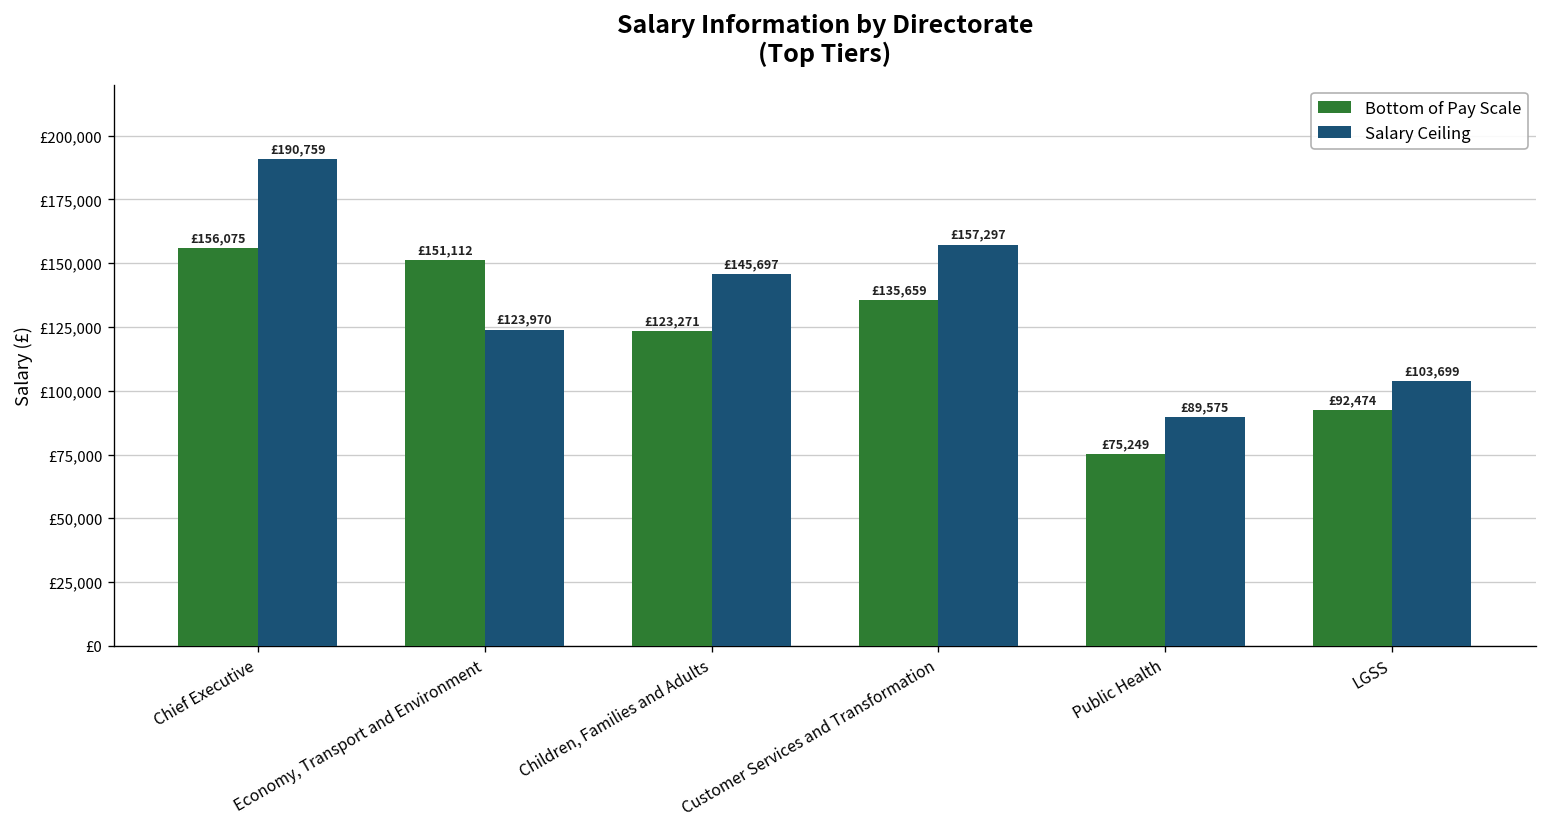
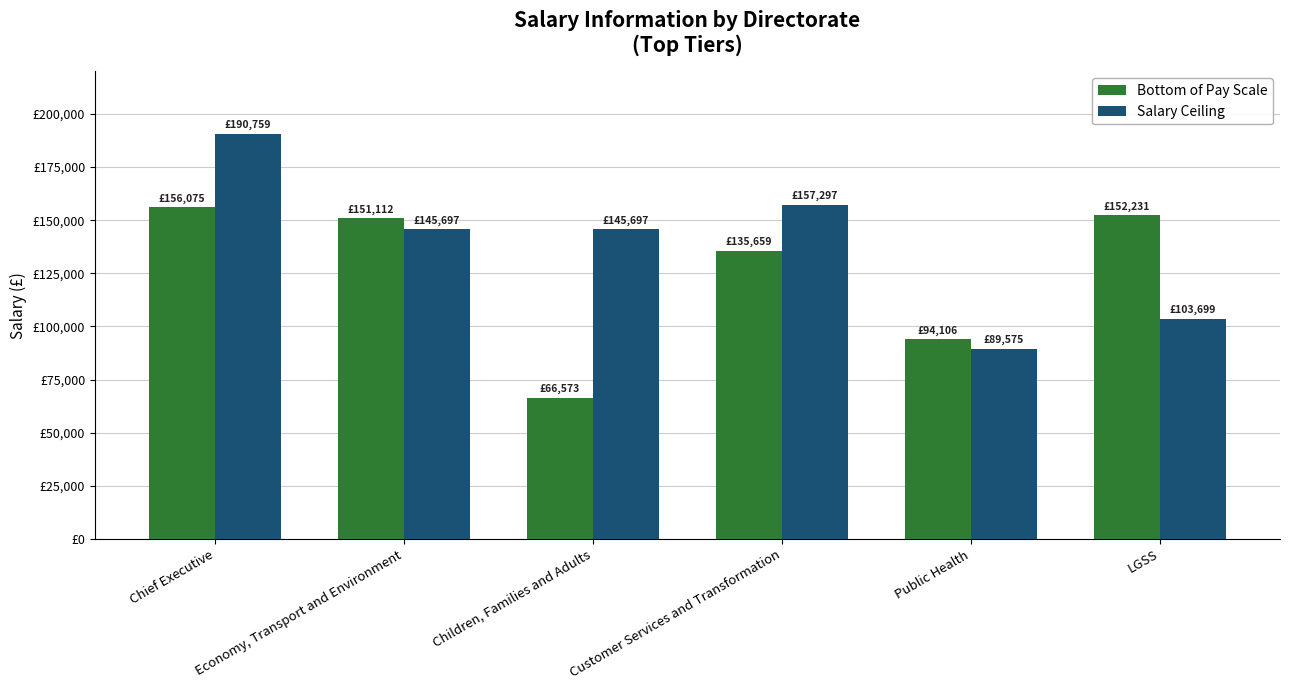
  {
    "Bottom of Pay Scale": {
      "Chief Executive": "£156,075",
      "Economy, Transport and Environment": "£151,112",
-     "Children, Families and Adults": "£123,271",
+     "Children, Families and Adults": "£66,573",
      "Customer Services and Transformation": "£135,659",
-     "Public Health": "£75,249",
-     "LGSS": "£92,474"
+     "Public Health": "£94,106",
+     "LGSS": "£152,231"
    },
    "Salary Ceiling": {
      "Chief Executive": "£190,759",
-     "Economy, Transport and Environment": "£123,970",
+     "Economy, Transport and Environment": "£145,697",
      "Children, Families and Adults": "£145,697",
      "Customer Services and Transformation": "£157,297",
      "Public Health": "£89,575",
      "LGSS": "£103,699"
    }
  }
